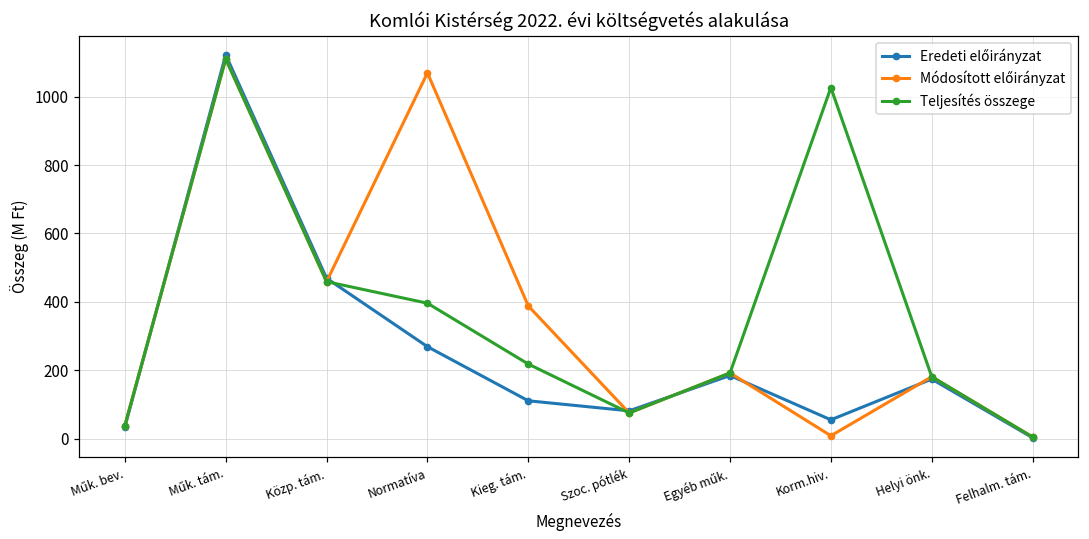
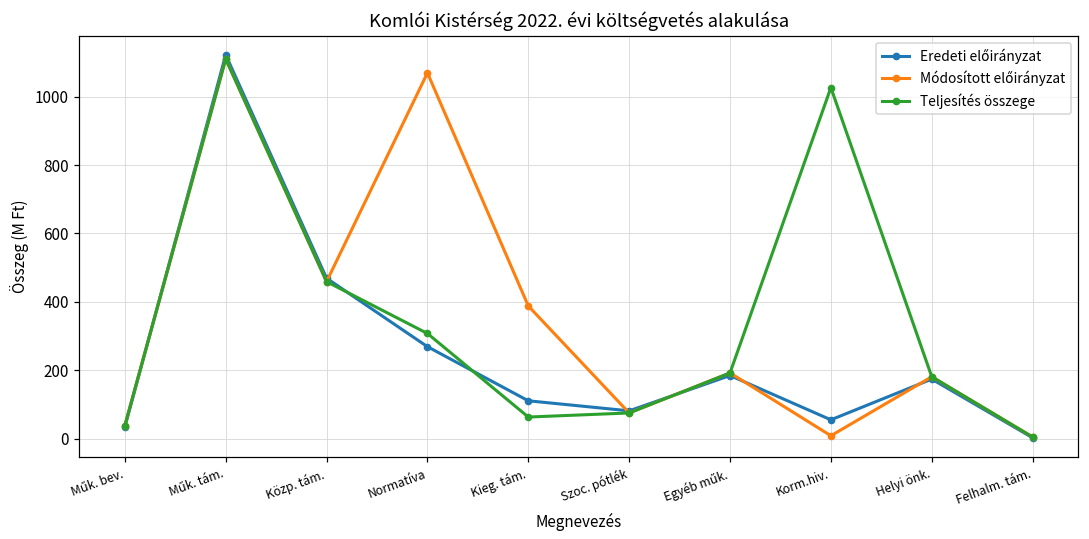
  {
    "Eredeti előirányzat": {
      "Műk. tám.": 1120,
      "Közp. tám.": 470,
      "Normatíva": 270,
      "Kieg. tám.": 110,
      "Korm.hiv.": 50
    },
    "Módosított előirányzat": {
      "Normatíva": 1070,
      "Kieg. tám.": 390,
      "Korm.hiv.": 10
    },
    "Teljesítés összege": {
-     "Normatíva": 400,
-     "Kieg. tám.": 220,
+     "Normatíva": 310,
+     "Kieg. tám.": 60,
      "Korm.hiv.": 1030
    }
  }
